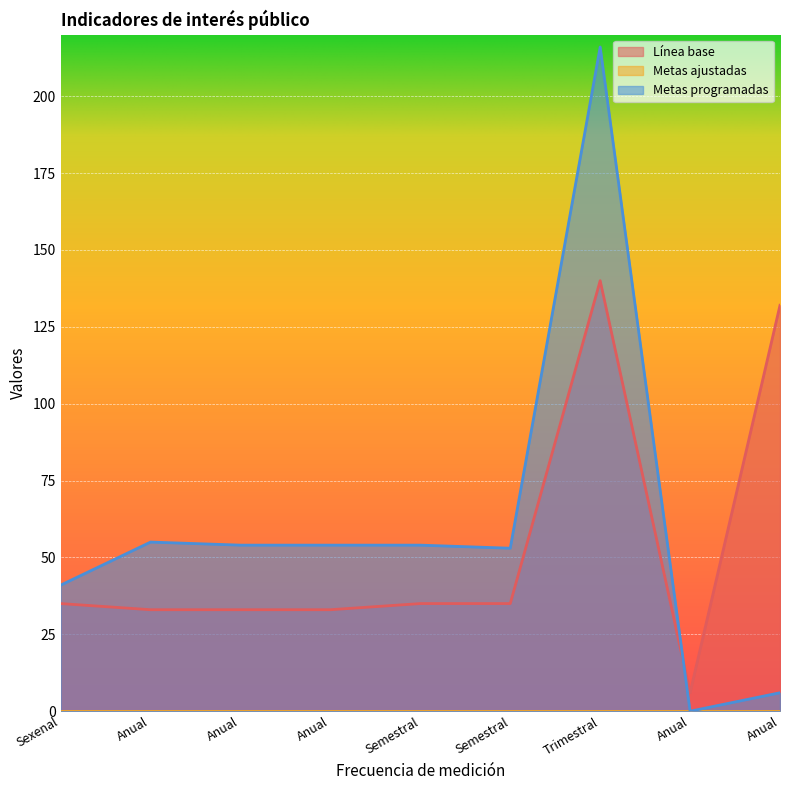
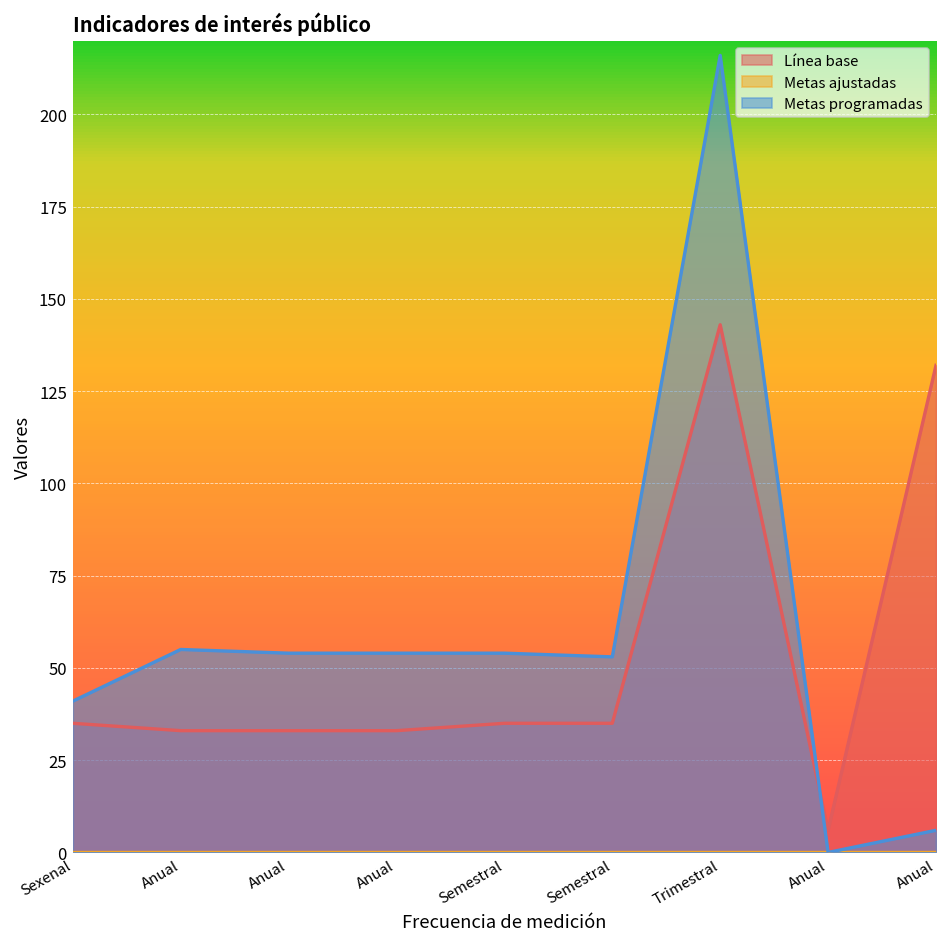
  {
    "Línea base": {
      "Sexenal": 35,
-     "Trimestral": 140
+     "Trimestral": 143
    },
    "Metas ajustadas": {
      "Sexenal": 0,
      "Trimestral": 0
    },
    "Metas programadas": {
      "Sexenal": 41,
      "Trimestral": 216
    }
  }
